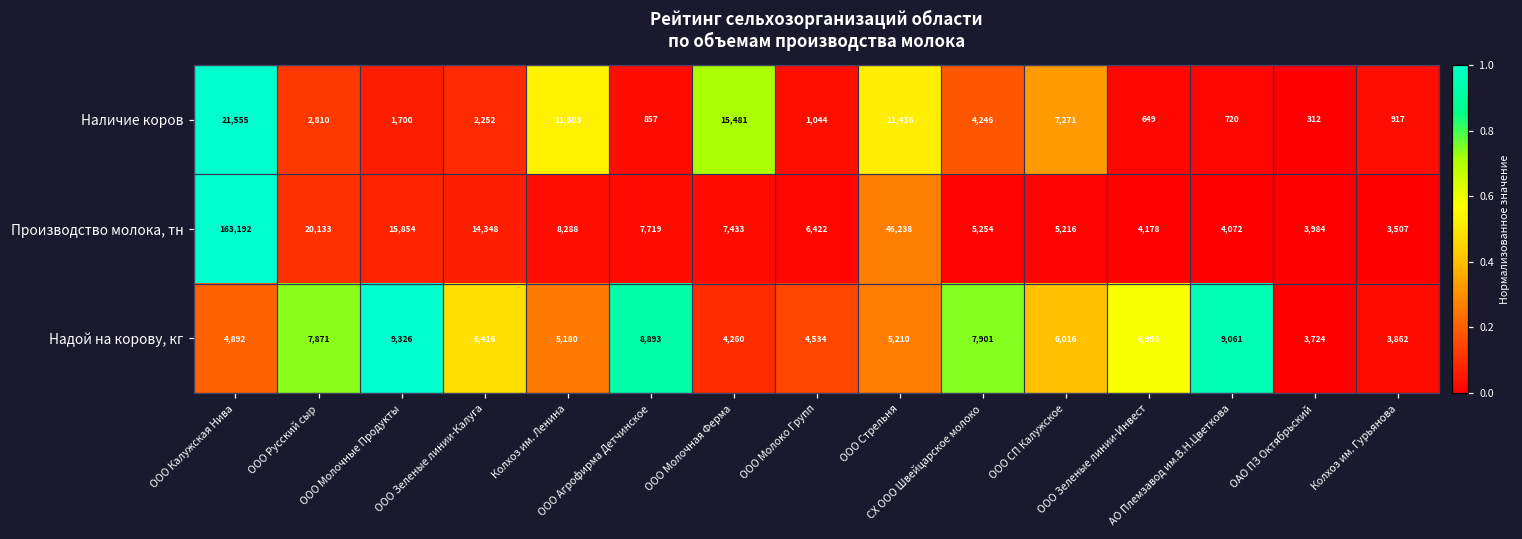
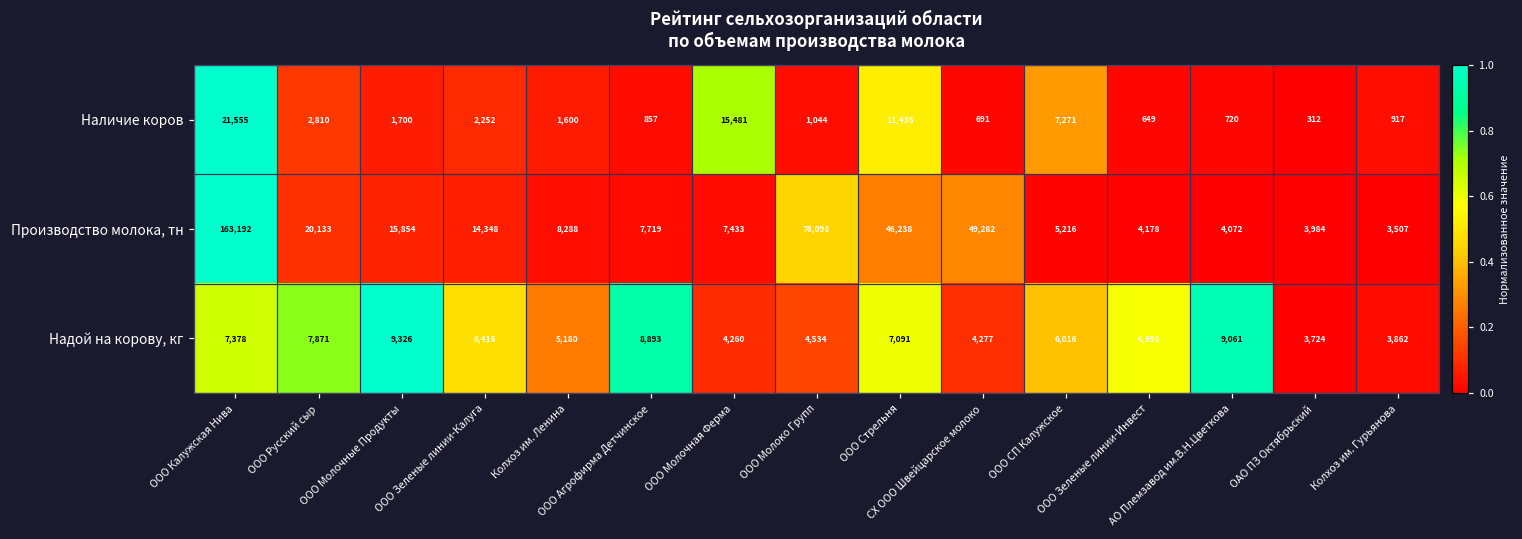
  {
    "Наличие коров": {
      "ООО Калужская Нива": "21,555",
      "ООО Русский сыр": "2,810",
      "ООО Молочные Продукты": "1,700",
      "ООО Зеленые линии-Калуга": "2,252",
-     "Колхоз им. Ленина": "11,603",
+     "Колхоз им. Ленина": "1,600",
      "ООО Агрофирма Детчинское": "857",
      "ООО Молочная Ферма": "15,481",
      "ООО Молоко Групп": "1,044",
      "ООО Стрельня": "11,436",
-     "СХ ООО Швейцарское молоко": "4,246",
+     "СХ ООО Швейцарское молоко": "691",
      "ООО СП Калужское": "7,271",
      "ООО Зеленые линии-Инвест": "649",
      "АО Племзавод им.В.Н.Цветкова": "720",
      "ОАО ПЗ Октябрьский": "312",
      "Колхоз им. Гурьянова": "917"
    },
    "Производство молока, тн": {
      "ООО Калужская Нива": "163,192",
      "ООО Русский сыр": "20,133",
      "ООО Молочные Продукты": "15,854",
      "ООО Зеленые линии-Калуга": "14,348",
      "Колхоз им. Ленина": "8,288",
      "ООО Агрофирма Детчинское": "7,719",
      "ООО Молочная Ферма": "7,433",
-     "ООО Молоко Групп": "6,422",
+     "ООО Молоко Групп": "76,098",
      "ООО Стрельня": "46,238",
-     "СХ ООО Швейцарское молоко": "5,254",
+     "СХ ООО Швейцарское молоко": "49,282",
      "ООО СП Калужское": "5,216",
      "ООО Зеленые линии-Инвест": "4,178",
      "АО Племзавод им.В.Н.Цветкова": "4,072",
      "ОАО ПЗ Октябрьский": "3,984",
      "Колхоз им. Гурьянова": "3,507"
    },
    "Надой на корову, кг": {
-     "ООО Калужская Нива": "4,892",
+     "ООО Калужская Нива": "7,378",
      "ООО Русский сыр": "7,871",
      "ООО Молочные Продукты": "9,326",
      "ООО Зеленые линии-Калуга": "6,416",
      "Колхоз им. Ленина": "5,180",
      "ООО Агрофирма Детчинское": "8,893",
      "ООО Молочная Ферма": "4,260",
      "ООО Молоко Групп": "4,534",
-     "ООО Стрельня": "5,210",
-     "СХ ООО Швейцарское молоко": "7,901",
+     "ООО Стрельня": "7,091",
+     "СХ ООО Швейцарское молоко": "4,277",
      "ООО СП Калужское": "6,016",
      "ООО Зеленые линии-Инвест": "6,998",
      "АО Племзавод им.В.Н.Цветкова": "9,061",
      "ОАО ПЗ Октябрьский": "3,724",
      "Колхоз им. Гурьянова": "3,862"
    }
  }
